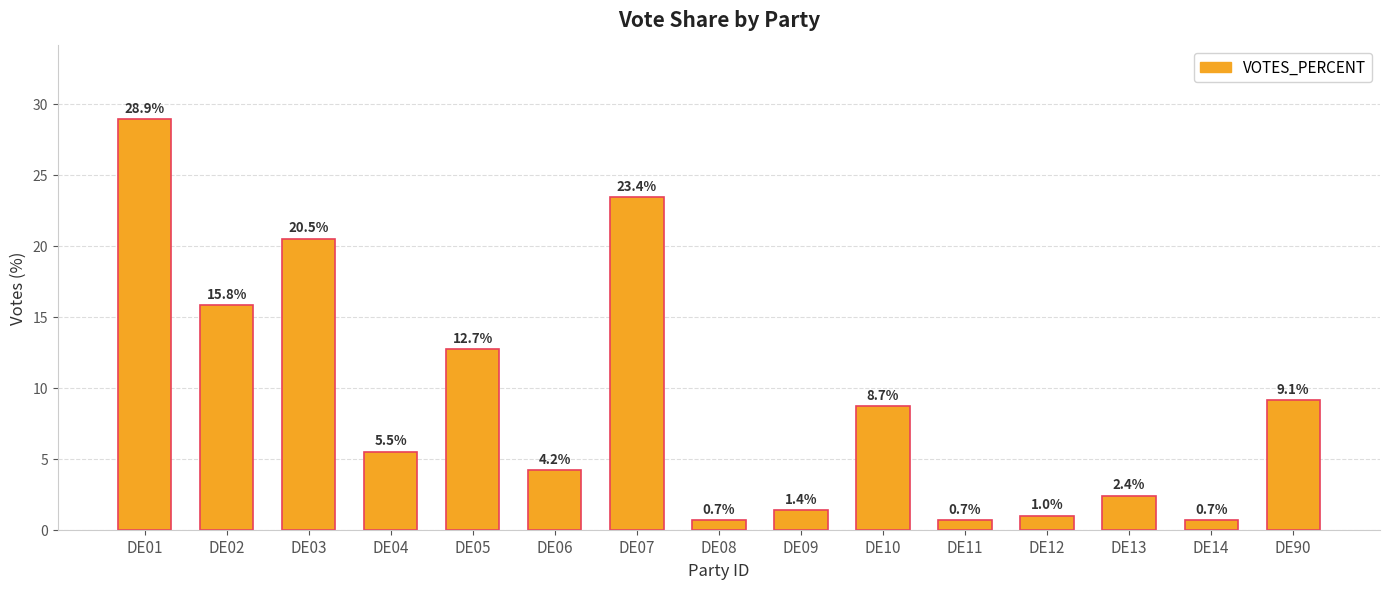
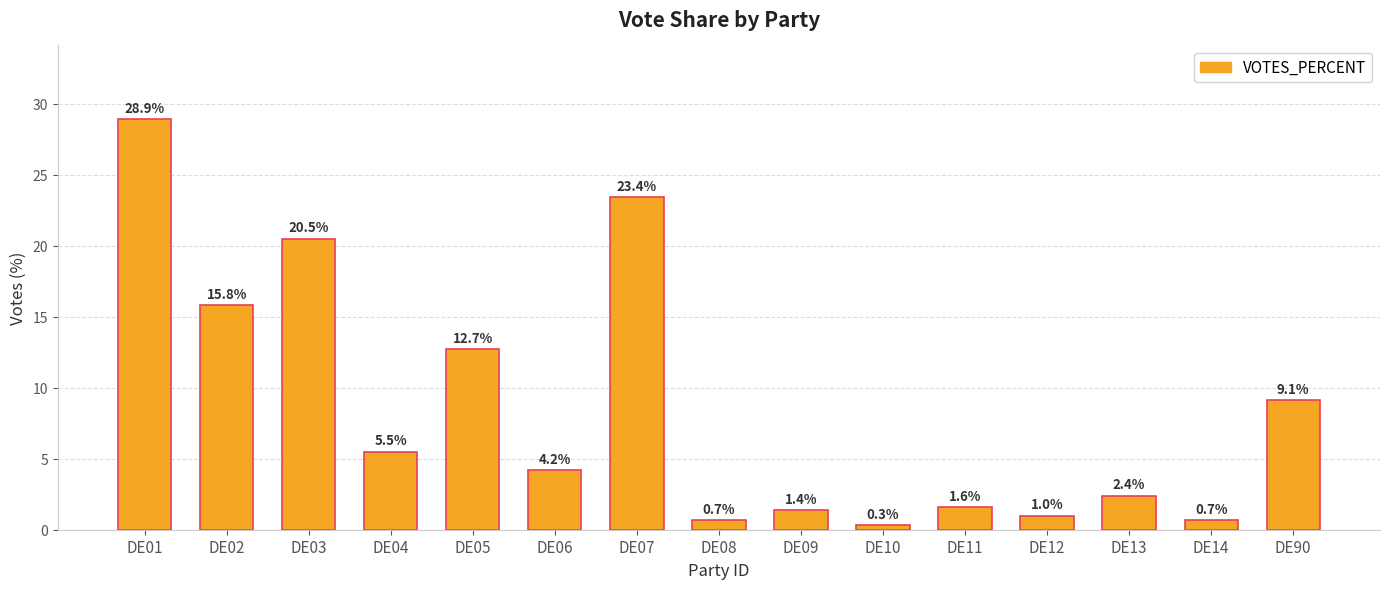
  {
    "DE01": "28.9%",
    "DE02": "15.8%",
    "DE03": "20.5%",
    "DE04": "5.5%",
    "DE05": "12.7%",
    "DE06": "4.2%",
    "DE07": "23.4%",
    "DE08": "0.7%",
    "DE09": "1.4%",
-   "DE10": "8.7%",
-   "DE11": "0.7%",
+   "DE10": "0.3%",
+   "DE11": "1.6%",
    "DE12": "1.0%",
    "DE13": "2.4%",
    "DE14": "0.7%",
    "DE90": "9.1%"
  }
